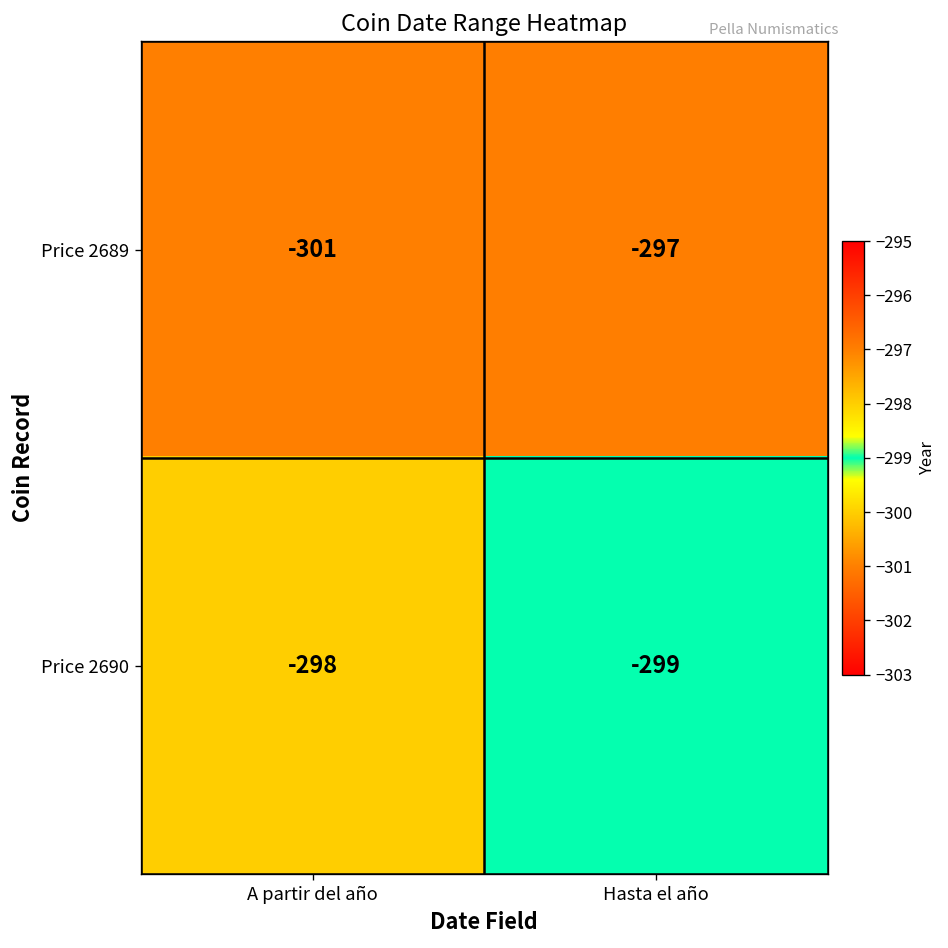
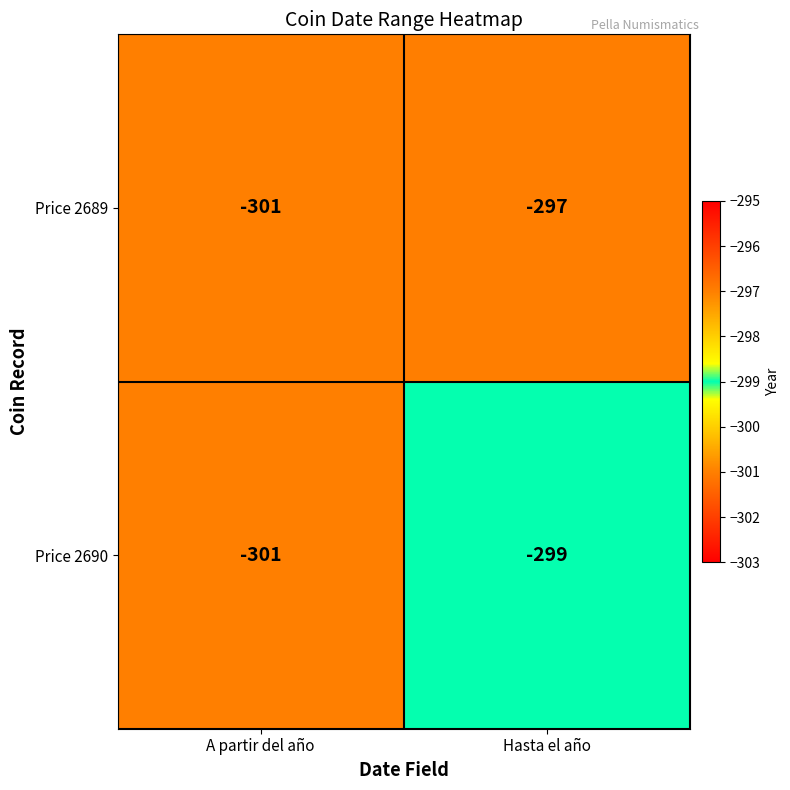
  {
    "Price 2689": {
      "A partir del año": -301,
      "Hasta el año": -297
    },
    "Price 2690": {
-     "A partir del año": -298,
+     "A partir del año": -301,
      "Hasta el año": -299
    }
  }
